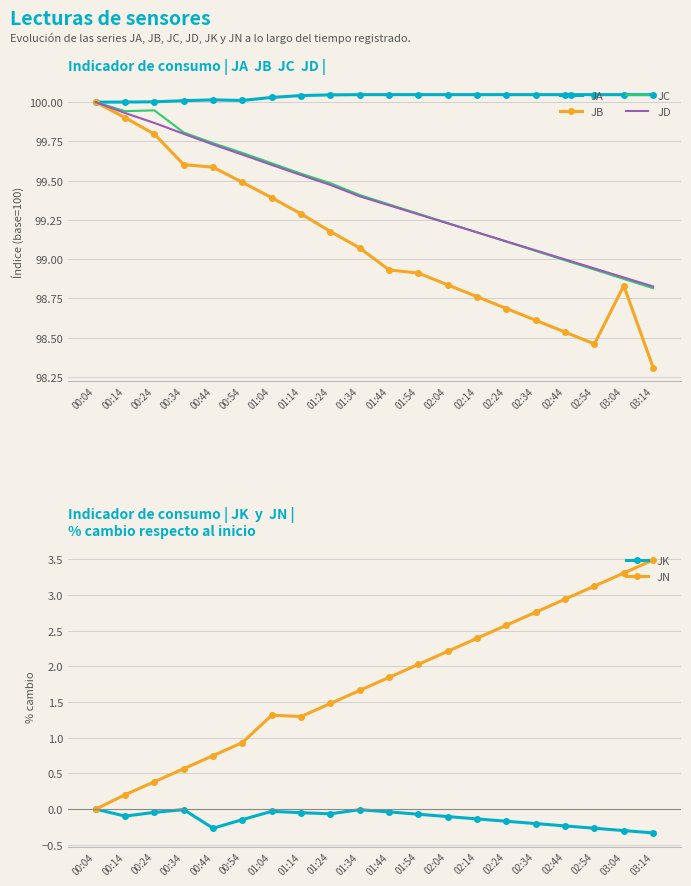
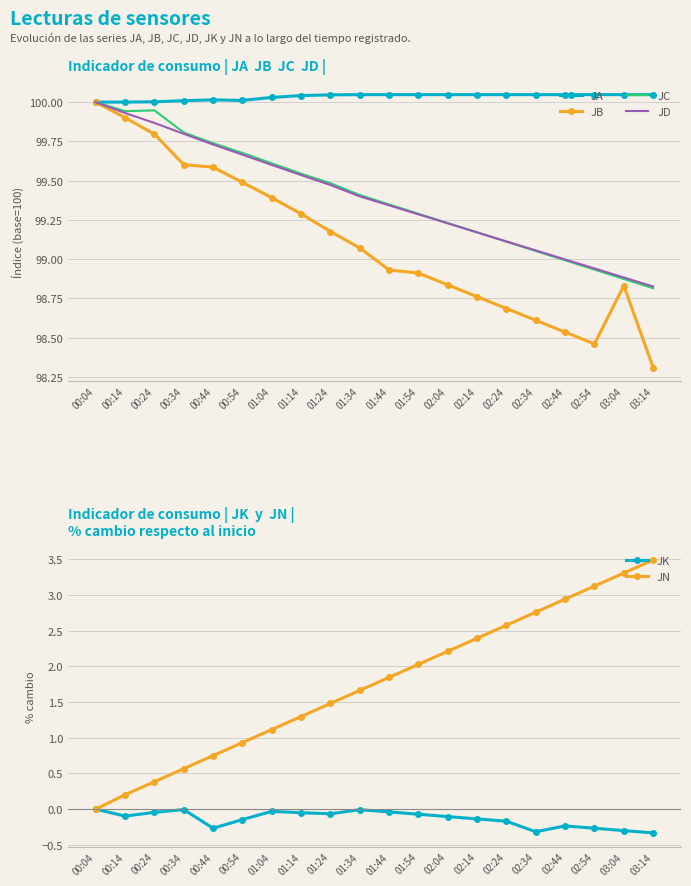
  {
    "Indicador de consumo | JA JB JC JD |": {
      "JA": {
        "00:14": 100.00,
        "00:24": 100.00,
        "00:34": 100.01,
        "00:44": 100.01,
        "00:54": 100.01,
        "01:04": 100.03,
        "01:14": 100.04,
        "01:24": 100.05,
        "01:34": 100.05,
        "01:44": 100.05,
        "01:54": 100.05,
        "02:04": 100.05,
        "02:14": 100.05,
        "02:24": 100.05,
        "02:34": 100.05,
        "02:44": 100.05,
        "02:54": 100.05,
        "03:04": 100.05,
        "03:14": 100.05
      },
      "JB": {
        "00:14": 99.90,
        "00:24": 99.80,
        "00:34": 99.60,
        "00:44": 99.59,
        "00:54": 99.49,
        "01:04": 99.39,
        "01:14": 99.29,
        "01:24": 99.18,
        "01:34": 99.07,
        "01:44": 98.93,
        "01:54": 98.91,
        "02:04": 98.84,
        "02:14": 98.76,
        "02:24": 98.69,
        "02:34": 98.61,
        "02:44": 98.54,
        "02:54": 98.46,
        "03:04": 98.83,
        "03:14": 98.31
      },
      "JC": {
        "00:24": 99.95
      },
      "JD": {
        "00:24": 99.87
      }
    },
    "Indicador de consumo | JK y JN | % cambio respecto al inicio": {
      "JK": {
        "00:14": -0.1,
        "00:24": 0.0,
        "00:34": 0.0,
        "00:44": -0.3,
        "00:54": -0.1,
        "01:04": 0.0,
        "01:14": -0.1,
        "01:24": -0.1,
        "01:34": 0.0,
        "01:44": 0.0,
        "01:54": -0.1,
        "02:04": -0.1,
        "02:14": -0.1,
        "02:24": -0.2,
-       "02:34": -0.2,
+       "02:34": -0.3,
        "02:44": -0.2,
        "02:54": -0.3,
        "03:04": -0.3,
        "03:14": -0.3
      },
      "JN": {
        "00:14": 0.2,
        "00:24": 0.4,
        "00:34": 0.6,
        "00:44": 0.7,
        "00:54": 0.9,
-       "01:04": 1.3,
+       "01:04": 1.1,
        "01:14": 1.3,
        "01:24": 1.5,
        "01:34": 1.7,
        "01:44": 1.8,
        "01:54": 2.0,
        "02:04": 2.2,
        "02:14": 2.4,
        "02:24": 2.6,
        "02:34": 2.8,
        "02:44": 2.9,
        "02:54": 3.1,
        "03:04": 3.3,
        "03:14": 3.5
      }
    }
  }
